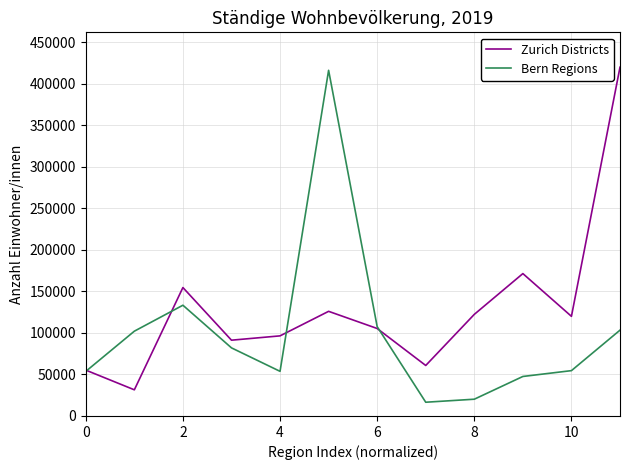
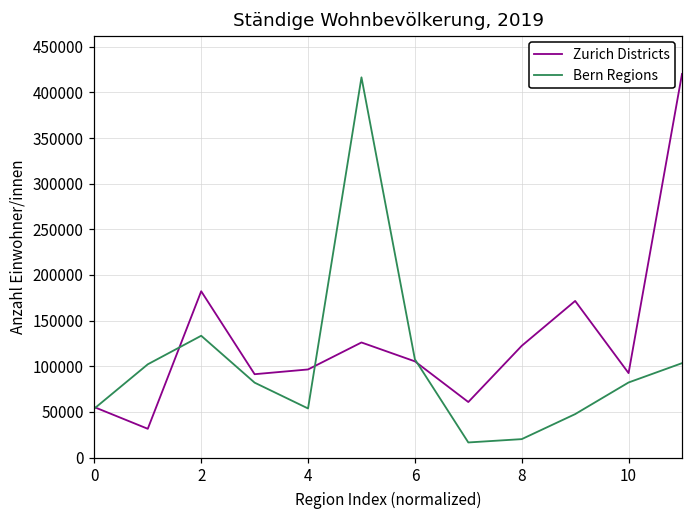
  {
    "Zurich Districts": {
-     "2": 150000,
+     "2": 180000,
      "4": 100000,
      "8": 120000,
-     "10": 120000
+     "10": 90000
    },
    "Bern Regions": {
      "2": 130000,
      "4": 50000,
      "8": 20000,
-     "10": 50000
+     "10": 80000
    }
  }
